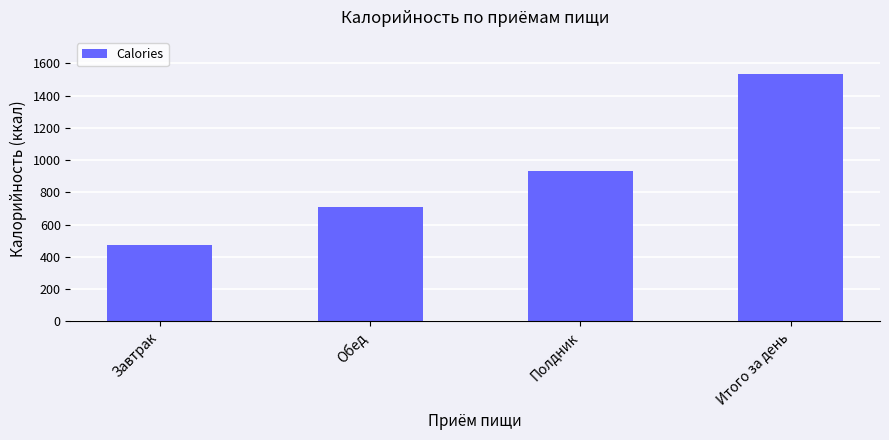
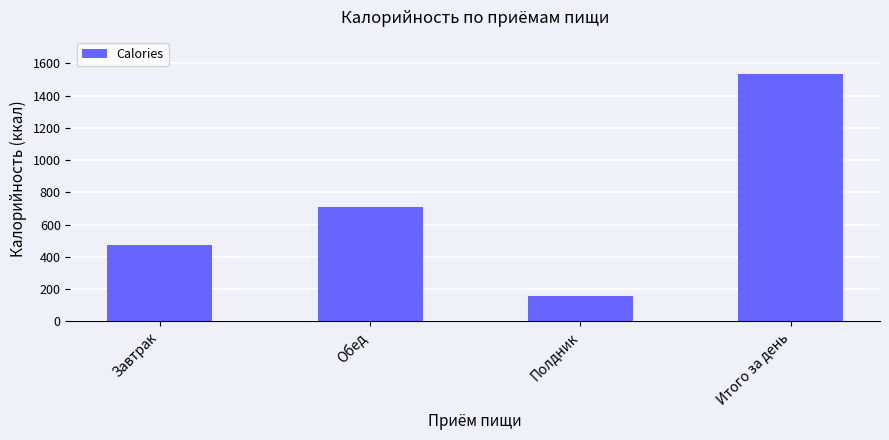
  {
    "Завтрак": 470,
    "Обед": 710,
-   "Полдник": 930,
+   "Полдник": 160,
    "Итого за день": 1530
  }
